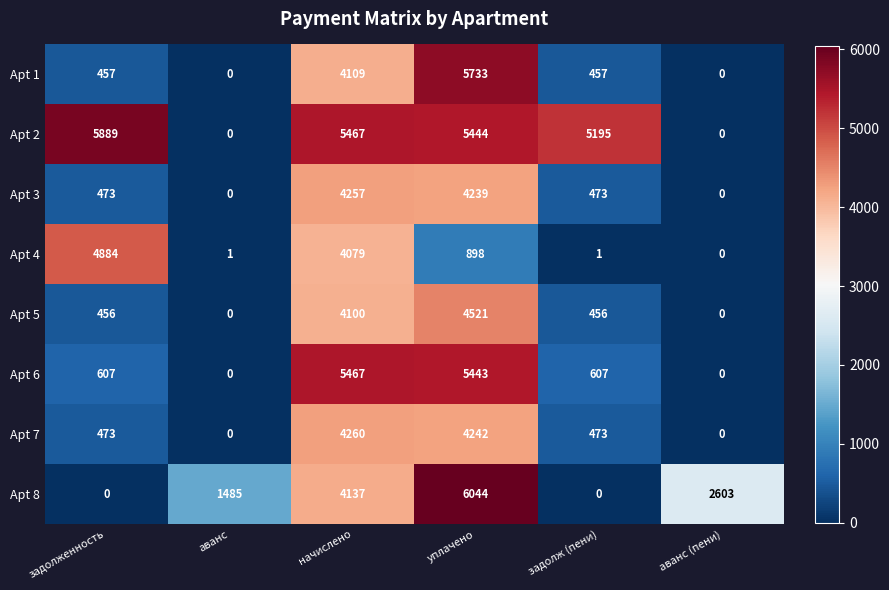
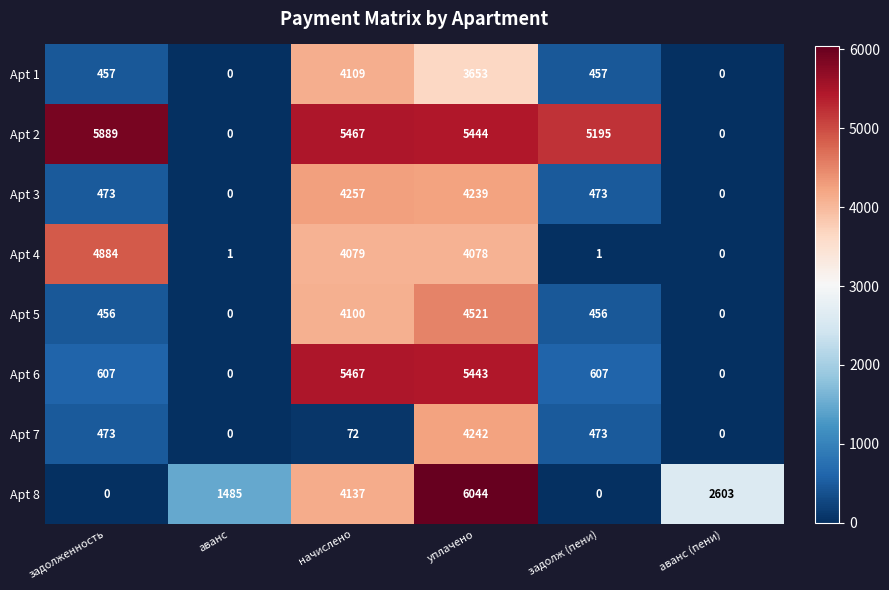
  {
    "Apt 1": {
      "задолженность": 457,
      "аванс": 0,
      "начислено": 4109,
-     "уплачено": 5733,
+     "уплачено": 3653,
      "задолж (пени)": 457,
      "аванс (пени)": 0
    },
    "Apt 2": {
      "задолженность": 5889,
      "аванс": 0,
      "начислено": 5467,
      "уплачено": 5444,
      "задолж (пени)": 5195,
      "аванс (пени)": 0
    },
    "Apt 3": {
      "задолженность": 473,
      "аванс": 0,
      "начислено": 4257,
      "уплачено": 4239,
      "задолж (пени)": 473,
      "аванс (пени)": 0
    },
    "Apt 4": {
      "задолженность": 4884,
      "аванс": 1,
      "начислено": 4079,
-     "уплачено": 898,
+     "уплачено": 4078,
      "задолж (пени)": 1,
      "аванс (пени)": 0
    },
    "Apt 5": {
      "задолженность": 456,
      "аванс": 0,
      "начислено": 4100,
      "уплачено": 4521,
      "задолж (пени)": 456,
      "аванс (пени)": 0
    },
    "Apt 6": {
      "задолженность": 607,
      "аванс": 0,
      "начислено": 5467,
      "уплачено": 5443,
      "задолж (пени)": 607,
      "аванс (пени)": 0
    },
    "Apt 7": {
      "задолженность": 473,
      "аванс": 0,
-     "начислено": 4260,
+     "начислено": 72,
      "уплачено": 4242,
      "задолж (пени)": 473,
      "аванс (пени)": 0
    },
    "Apt 8": {
      "задолженность": 0,
      "аванс": 1485,
      "начислено": 4137,
      "уплачено": 6044,
      "задолж (пени)": 0,
      "аванс (пени)": 2603
    }
  }
